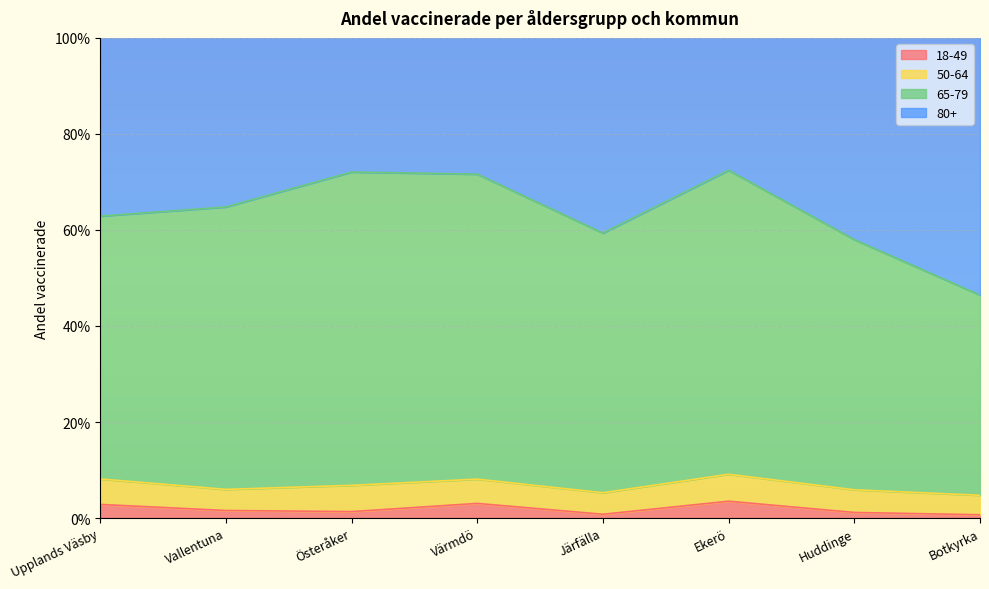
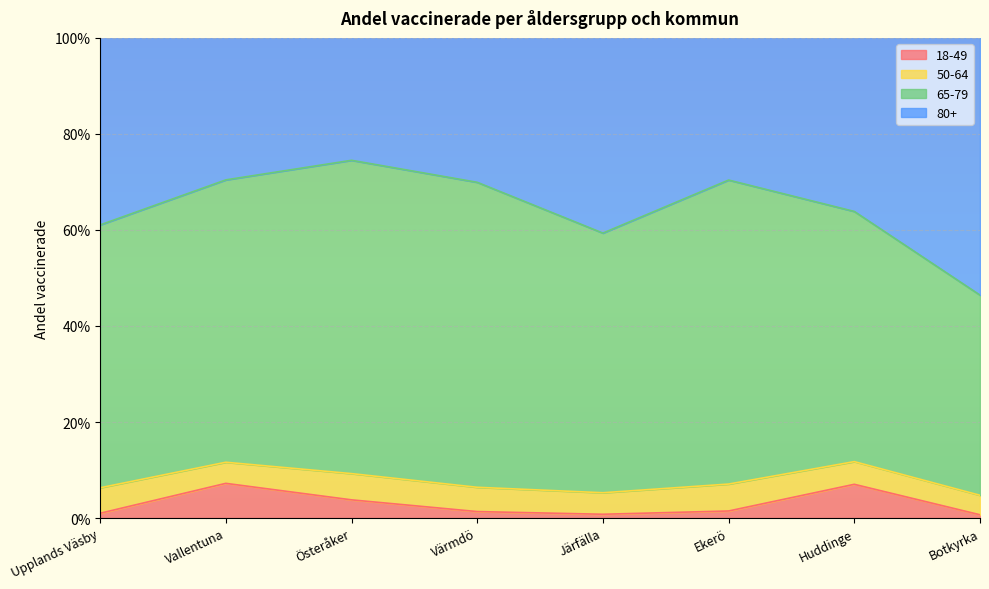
  {
    "18-49": {
-     "Upplands Väsby": "3%",
-     "Vallentuna": "2%",
-     "Österåker": "1%",
-     "Värmdö": "3%",
+     "Upplands Väsby": "1%",
+     "Vallentuna": "7%",
+     "Österåker": "4%",
+     "Värmdö": "1%",
      "Järfälla": "1%",
-     "Ekerö": "4%",
-     "Huddinge": "1%",
+     "Ekerö": "1%",
+     "Huddinge": "7%",
      "Botkyrka": "1%"
    },
    "50-64": {
      "Upplands Väsby": "5%",
      "Vallentuna": "4%",
      "Österåker": "5%",
      "Värmdö": "5%",
      "Järfälla": "4%",
      "Ekerö": "6%",
      "Huddinge": "5%",
      "Botkyrka": "4%"
    },
    "65-79": {
      "Upplands Väsby": "55%",
      "Vallentuna": "59%",
      "Österåker": "65%",
      "Värmdö": "64%",
      "Järfälla": "54%",
      "Ekerö": "63%",
      "Huddinge": "52%",
      "Botkyrka": "42%"
    }
  }
